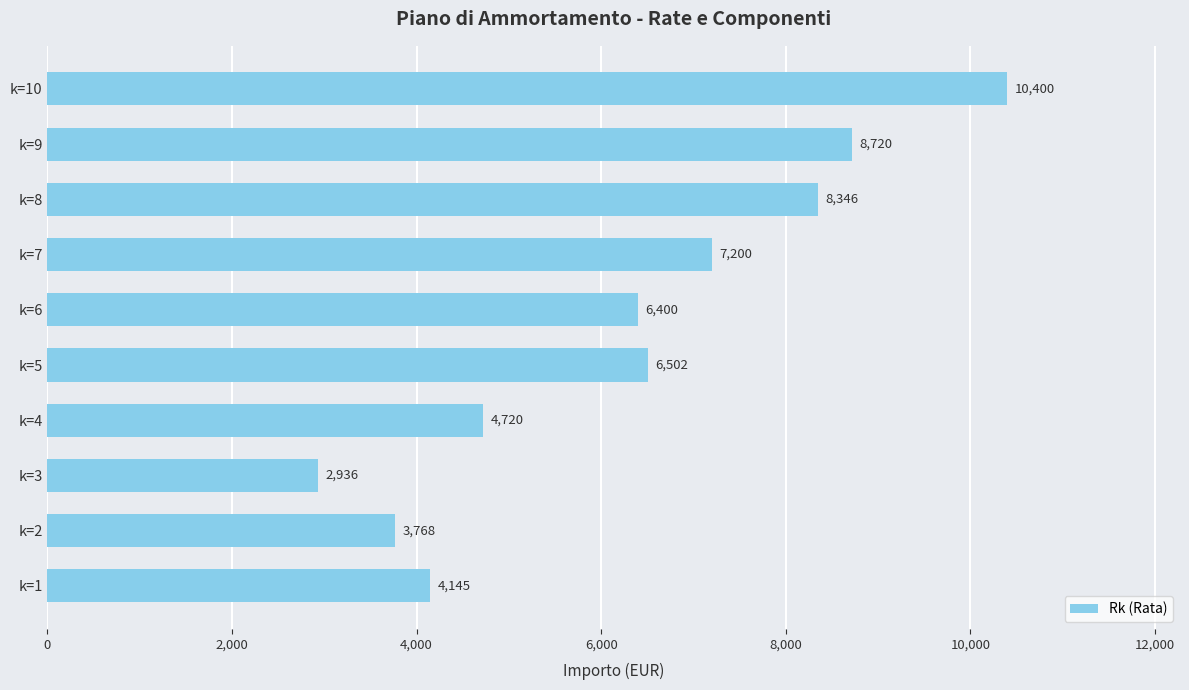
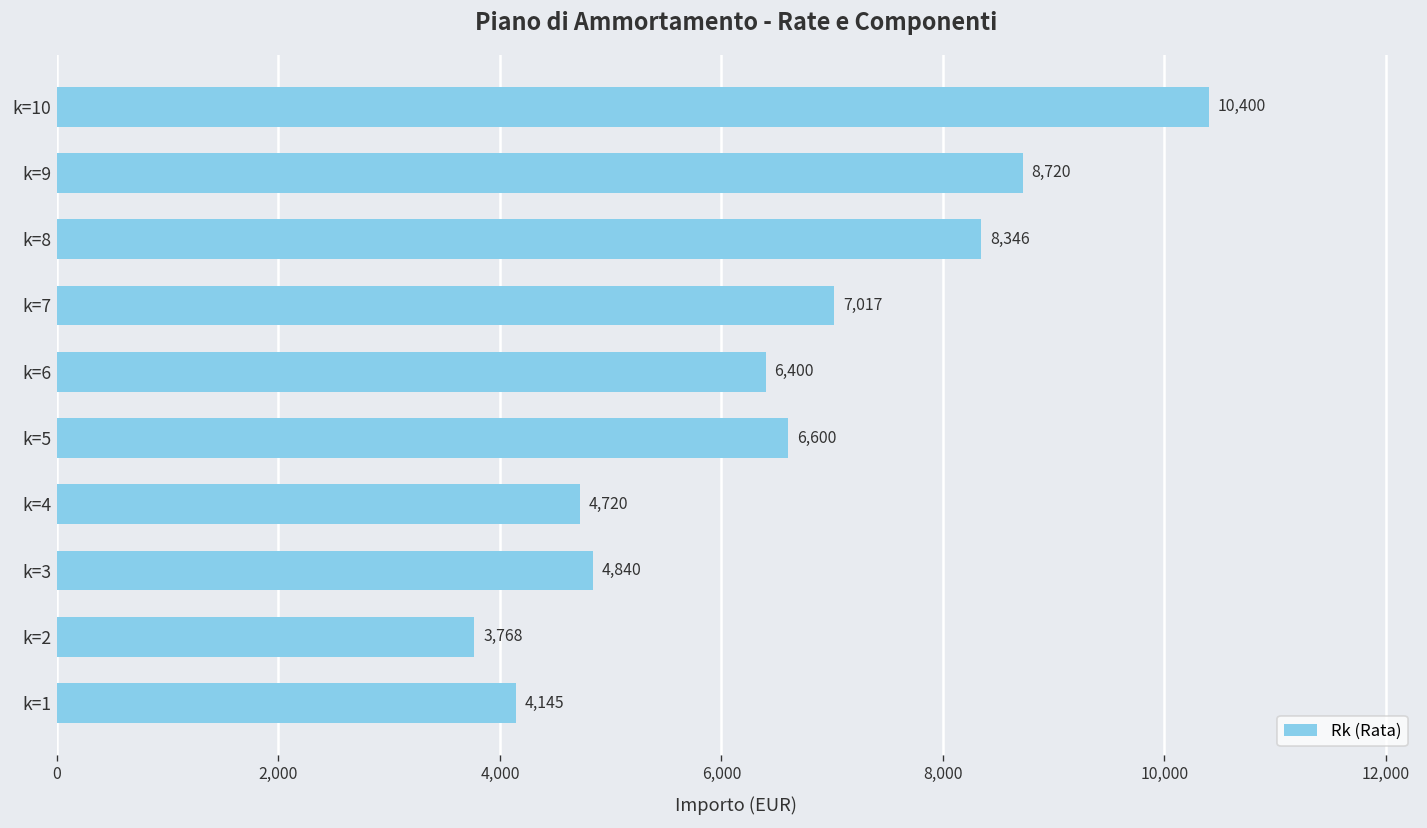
  {
    "k=10": "10,400",
    "k=9": "8,720",
    "k=8": "8,346",
-   "k=7": "7,200",
+   "k=7": "7,017",
    "k=6": "6,400",
-   "k=5": "6,502",
+   "k=5": "6,600",
    "k=4": "4,720",
-   "k=3": "2,936",
+   "k=3": "4,840",
    "k=2": "3,768",
    "k=1": "4,145"
  }
